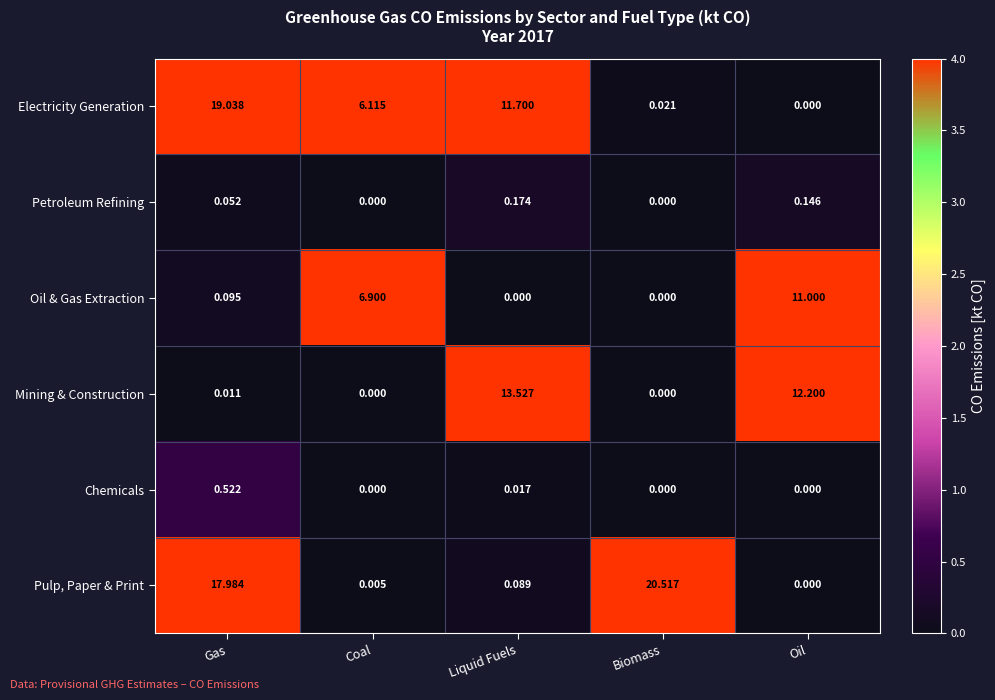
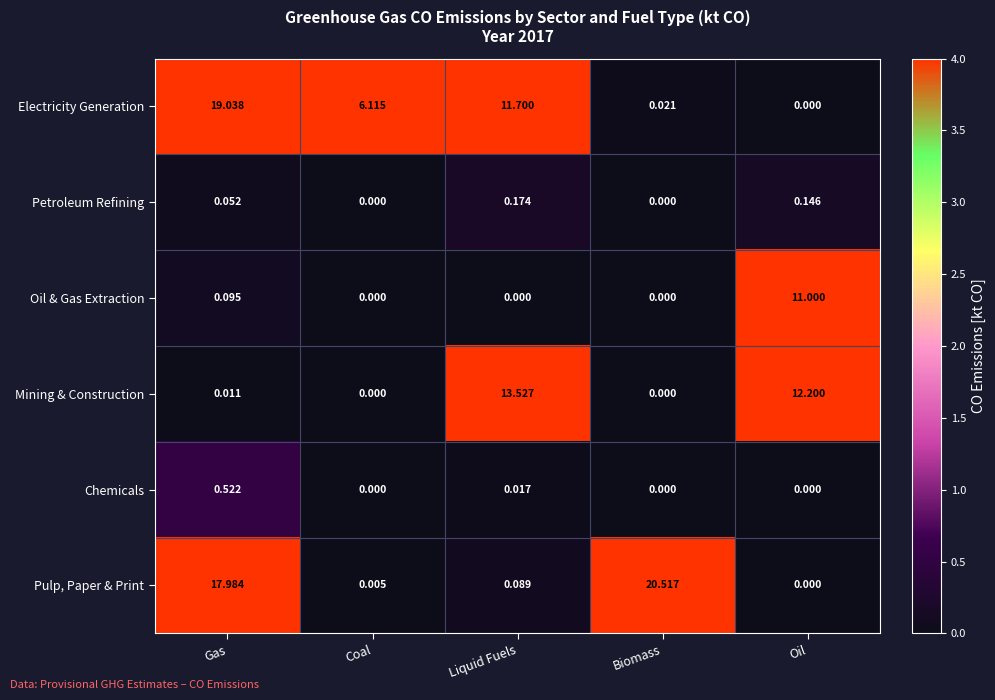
  {
    "Electricity Generation": {
      "Gas": 19.038,
      "Coal": 6.115,
      "Liquid Fuels": 11.700,
      "Biomass": 0.021,
      "Oil": 0.000
    },
    "Petroleum Refining": {
      "Gas": 0.052,
      "Coal": 0.000,
      "Liquid Fuels": 0.174,
      "Biomass": 0.000,
      "Oil": 0.146
    },
    "Oil & Gas Extraction": {
      "Gas": 0.095,
-     "Coal": 6.900,
+     "Coal": 0.000,
      "Liquid Fuels": 0.000,
      "Biomass": 0.000,
      "Oil": 11.000
    },
    "Mining & Construction": {
      "Gas": 0.011,
      "Coal": 0.000,
      "Liquid Fuels": 13.527,
      "Biomass": 0.000,
      "Oil": 12.200
    },
    "Chemicals": {
      "Gas": 0.522,
      "Coal": 0.000,
      "Liquid Fuels": 0.017,
      "Biomass": 0.000,
      "Oil": 0.000
    },
    "Pulp, Paper & Print": {
      "Gas": 17.984,
      "Coal": 0.005,
      "Liquid Fuels": 0.089,
      "Biomass": 20.517,
      "Oil": 0.000
    }
  }
